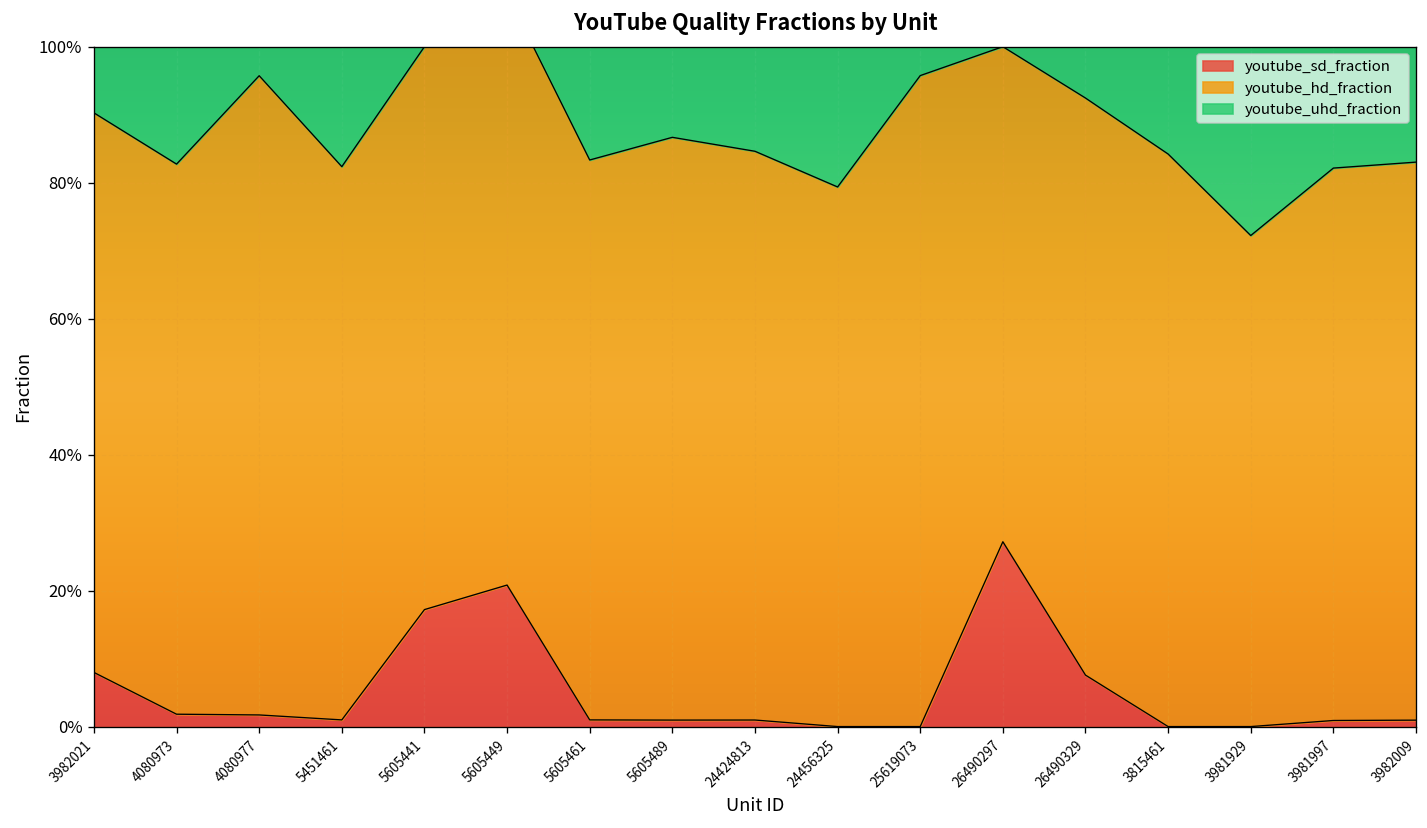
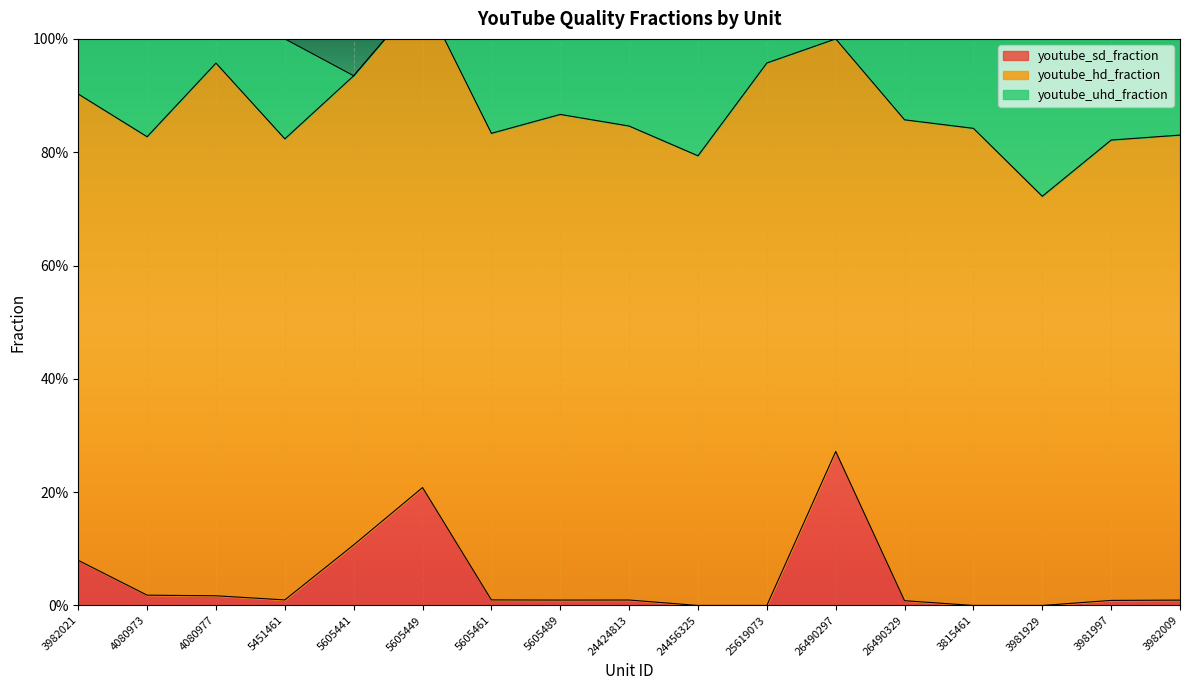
  {
    "youtube_sd_fraction": {
      "3982021": "8%",
      "4080973": "2%",
      "4080977": "2%",
      "5451461": "1%",
-     "5605441": "17%",
+     "5605441": "11%",
      "5605449": "21%",
      "5605461": "1%",
      "5605489": "1%",
      "24424813": "1%",
      "24456325": "0%",
      "25619073": "0%",
      "26490297": "27%",
-     "26490329": "8%",
+     "26490329": "1%",
      "3815461": "0%",
      "3981929": "0%",
      "3981997": "1%",
      "3982009": "1%"
    },
    "youtube_hd_fraction": {
      "3982021": "82%",
      "4080973": "81%",
      "4080977": "94%",
      "5451461": "81%",
      "5605461": "82%",
      "5605489": "86%",
      "24424813": "84%",
      "24456325": "79%",
      "25619073": "96%",
      "26490329": "85%",
      "3815461": "84%",
      "3981929": "72%",
      "3981997": "81%",
      "3982009": "82%"
    },
    "youtube_uhd_fraction": {
      "3982021": "10%",
      "4080973": "17%",
      "4080977": "4%",
      "5451461": "18%",
      "5605489": "13%",
      "24424813": "15%",
      "24456325": "21%",
      "3815461": "16%",
      "3981929": "28%",
      "3981997": "18%",
      "3982009": "17%"
    }
  }
